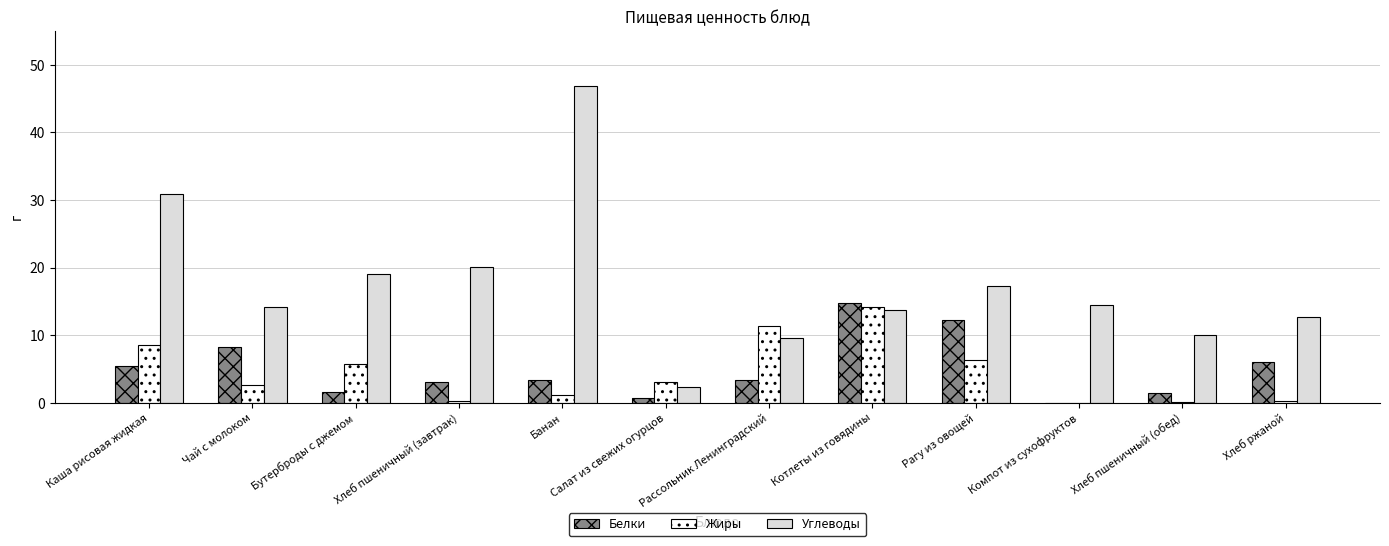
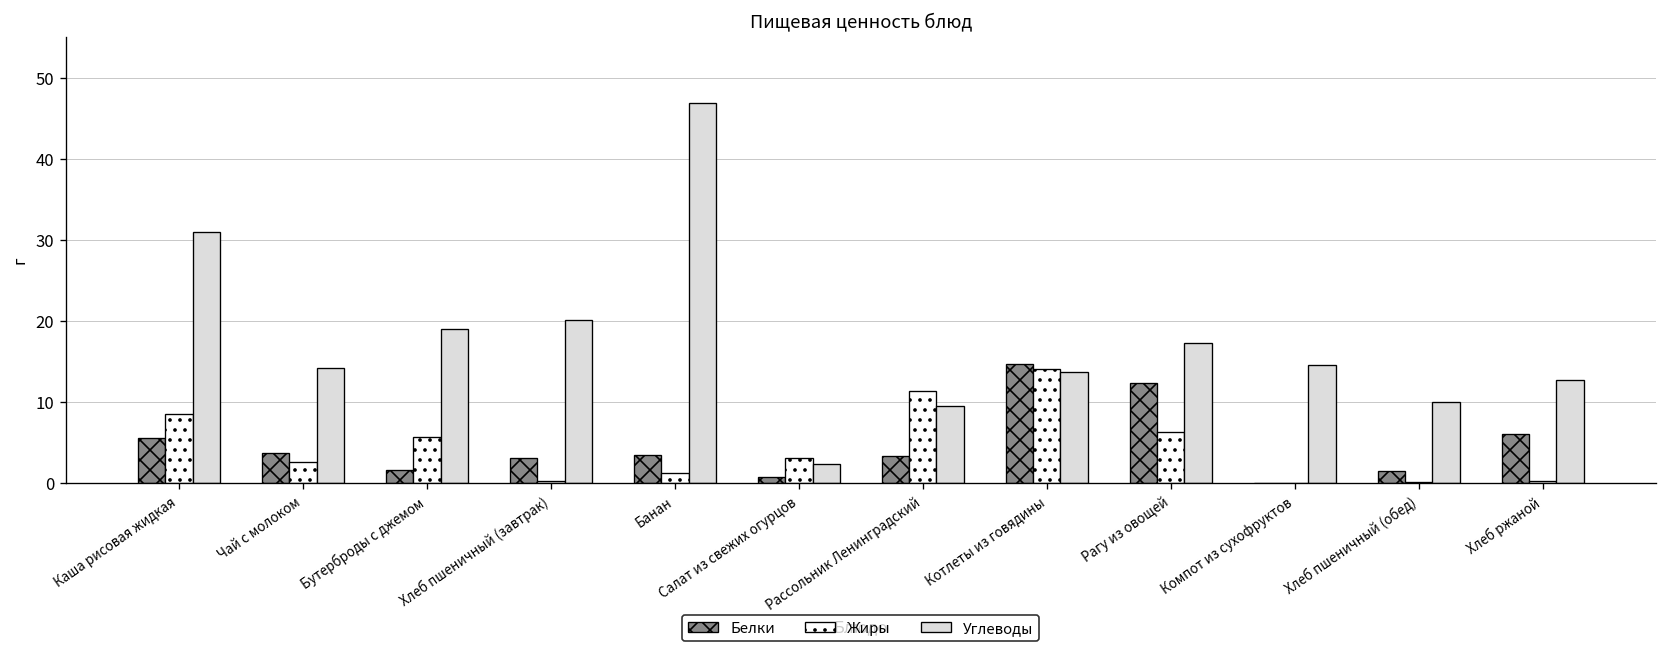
  {
    "Белки": {
      "Каша рисовая жидкая": 6,
-     "Чай с молоком": 8,
+     "Чай с молоком": 4,
      "Бутерброды с джемом": 2,
      "Хлеб пшеничный (завтрак)": 3,
      "Банан": 3,
      "Салат из свежих огурцов": 1,
      "Рассольник Ленинградский": 3,
      "Котлеты из говядины": 15,
      "Рагу из овощей": 12,
      "Компот из сухофруктов": 0,
      "Хлеб пшеничный (обед)": 2,
      "Хлеб ржаной": 6
    }
  }
